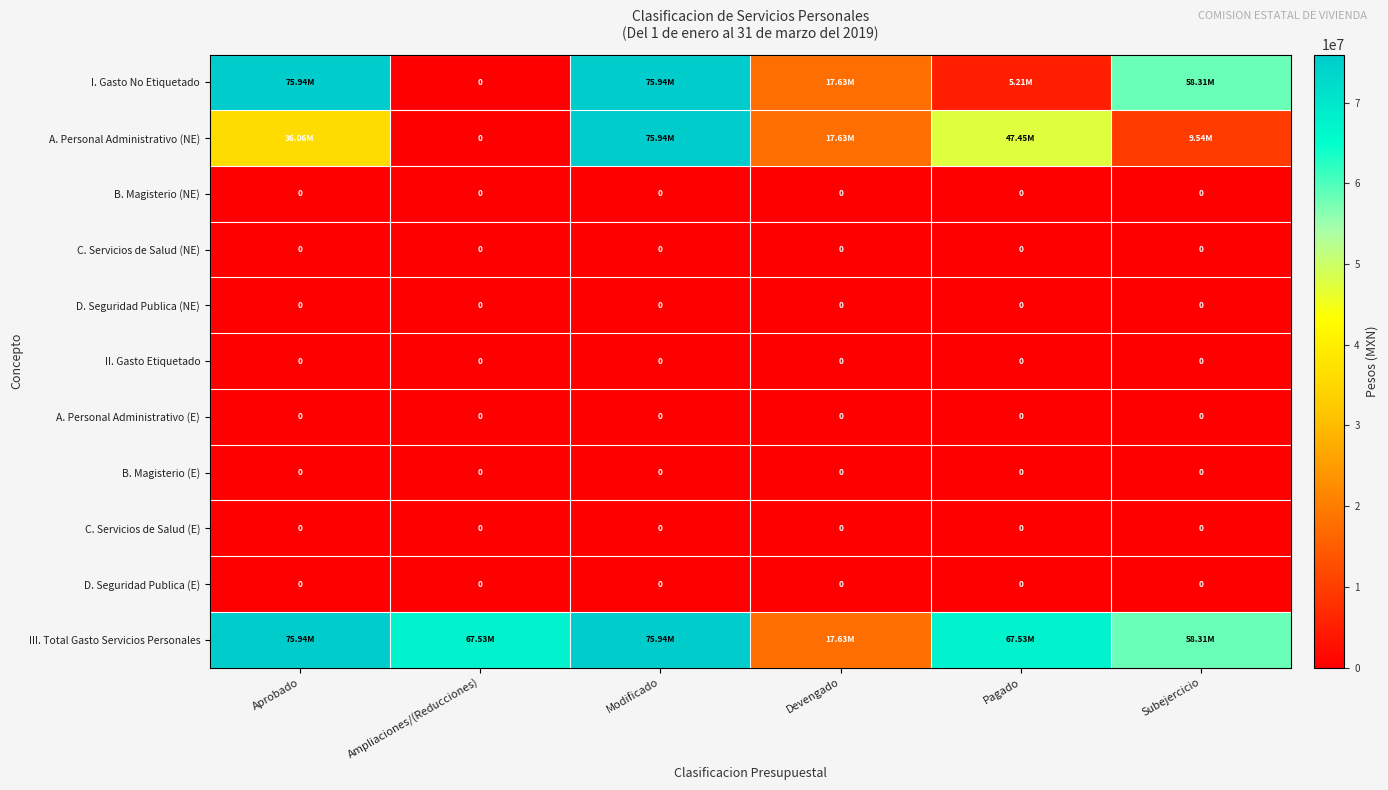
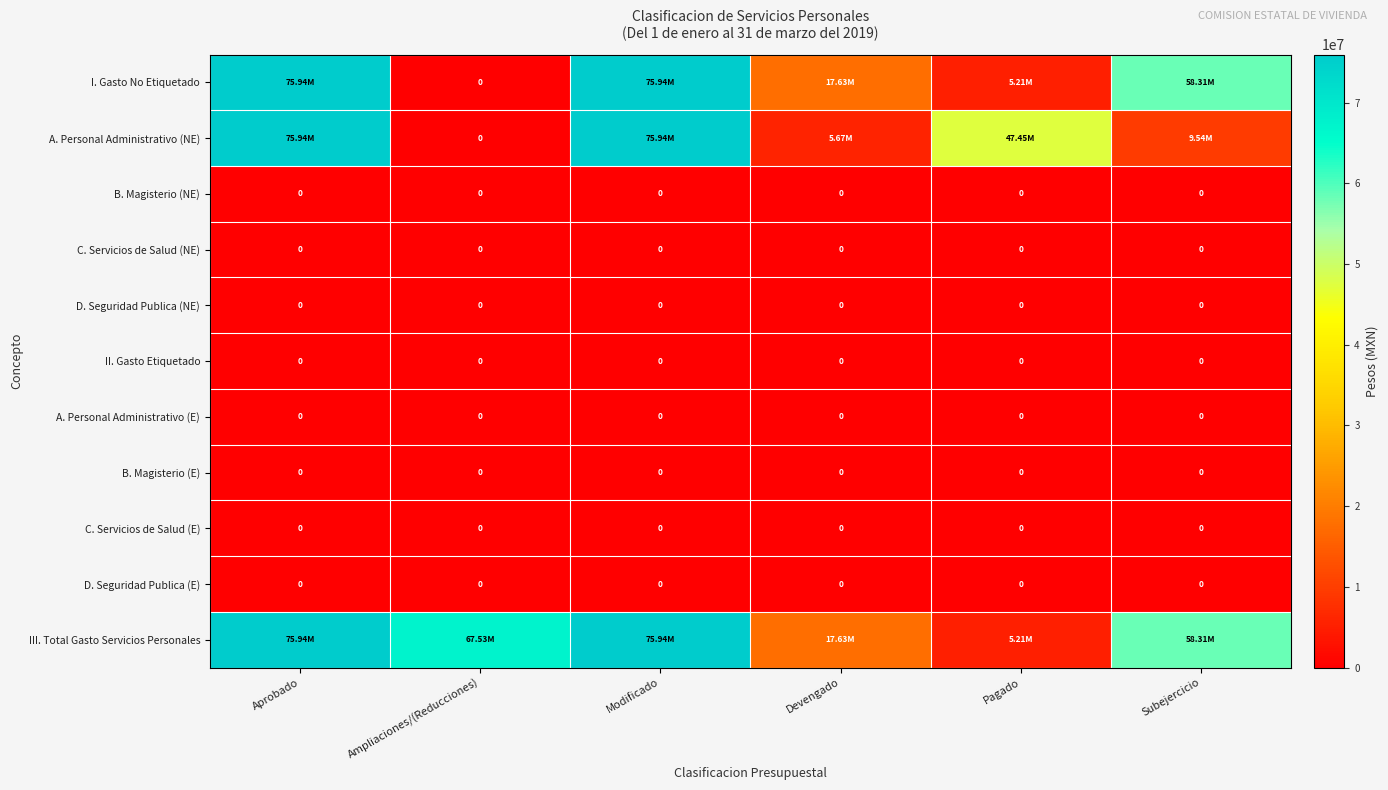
  {
    "I. Gasto No Etiquetado": {
      "Aprobado": "75.94M",
      "Ampliaciones/(Reducciones)": "0",
      "Modificado": "75.94M",
      "Devengado": "17.63M",
      "Pagado": "5.21M",
      "Subejercicio": "58.31M"
    },
    "A. Personal Administrativo (NE)": {
-     "Aprobado": "36.06M",
+     "Aprobado": "75.94M",
      "Ampliaciones/(Reducciones)": "0",
      "Modificado": "75.94M",
-     "Devengado": "17.63M",
+     "Devengado": "5.67M",
      "Pagado": "47.45M",
      "Subejercicio": "9.54M"
    },
    "B. Magisterio (NE)": {
      "Aprobado": "0",
      "Ampliaciones/(Reducciones)": "0",
      "Modificado": "0",
      "Devengado": "0",
      "Pagado": "0",
      "Subejercicio": "0"
    },
    "C. Servicios de Salud (NE)": {
      "Aprobado": "0",
      "Ampliaciones/(Reducciones)": "0",
      "Modificado": "0",
      "Devengado": "0",
      "Pagado": "0",
      "Subejercicio": "0"
    },
    "D. Seguridad Publica (NE)": {
      "Aprobado": "0",
      "Ampliaciones/(Reducciones)": "0",
      "Modificado": "0",
      "Devengado": "0",
      "Pagado": "0",
      "Subejercicio": "0"
    },
    "II. Gasto Etiquetado": {
      "Aprobado": "0",
      "Ampliaciones/(Reducciones)": "0",
      "Modificado": "0",
      "Devengado": "0",
      "Pagado": "0",
      "Subejercicio": "0"
    },
    "A. Personal Administrativo (E)": {
      "Aprobado": "0",
      "Ampliaciones/(Reducciones)": "0",
      "Modificado": "0",
      "Devengado": "0",
      "Pagado": "0",
      "Subejercicio": "0"
    },
    "B. Magisterio (E)": {
      "Aprobado": "0",
      "Ampliaciones/(Reducciones)": "0",
      "Modificado": "0",
      "Devengado": "0",
      "Pagado": "0",
      "Subejercicio": "0"
    },
    "C. Servicios de Salud (E)": {
      "Aprobado": "0",
      "Ampliaciones/(Reducciones)": "0",
      "Modificado": "0",
      "Devengado": "0",
      "Pagado": "0",
      "Subejercicio": "0"
    },
    "D. Seguridad Publica (E)": {
      "Aprobado": "0",
      "Ampliaciones/(Reducciones)": "0",
      "Modificado": "0",
      "Devengado": "0",
      "Pagado": "0",
      "Subejercicio": "0"
    },
    "III. Total Gasto Servicios Personales": {
      "Aprobado": "75.94M",
      "Ampliaciones/(Reducciones)": "67.53M",
      "Modificado": "75.94M",
      "Devengado": "17.63M",
-     "Pagado": "67.53M",
+     "Pagado": "5.21M",
      "Subejercicio": "58.31M"
    }
  }
